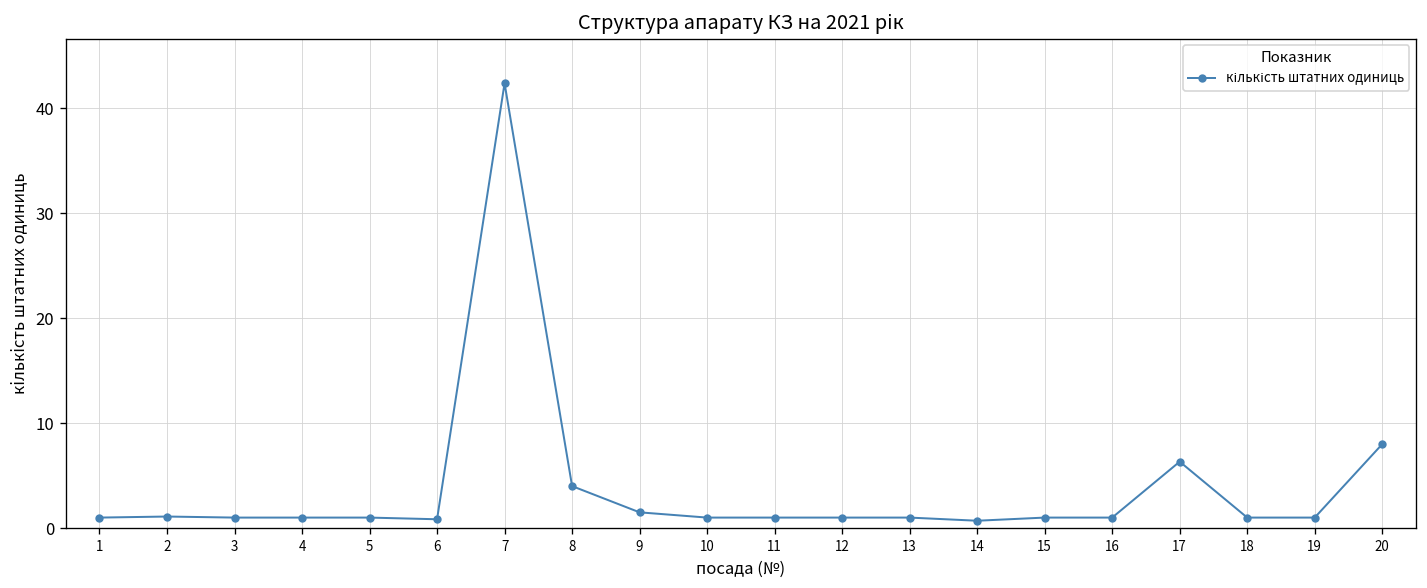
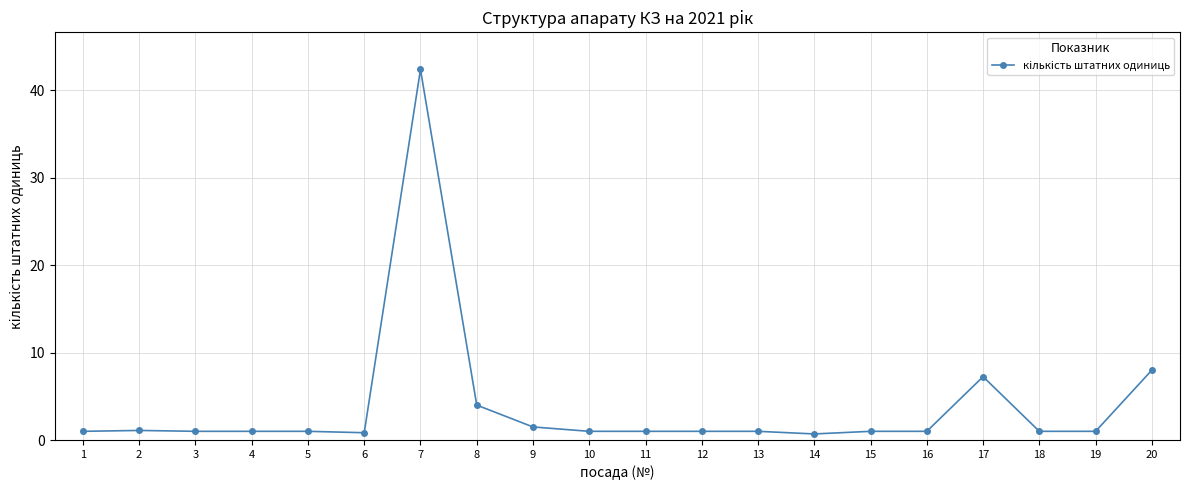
  {
    "1": 1,
    "2": 1,
    "3": 1,
    "4": 1,
    "5": 1,
    "6": 1,
    "7": 42,
    "8": 4,
    "9": 2,
    "10": 1,
    "11": 1,
    "12": 1,
    "13": 1,
    "14": 1,
    "15": 1,
    "16": 1,
-   "17": 6,
+   "17": 7,
    "18": 1,
    "19": 1,
    "20": 8
  }
